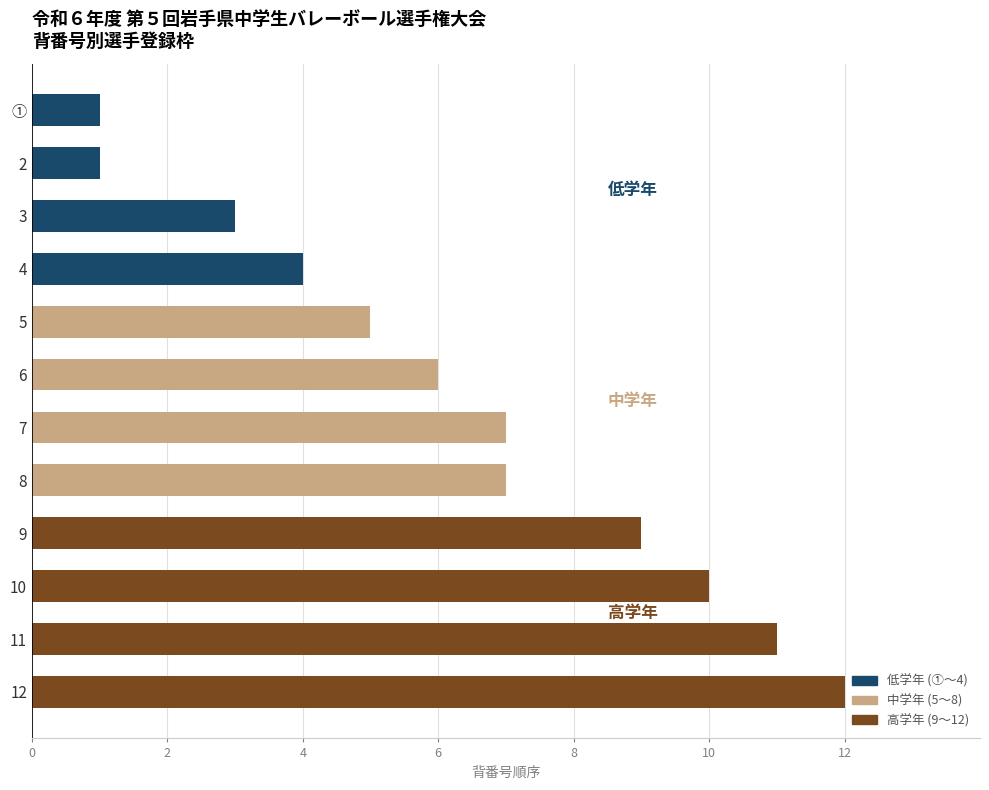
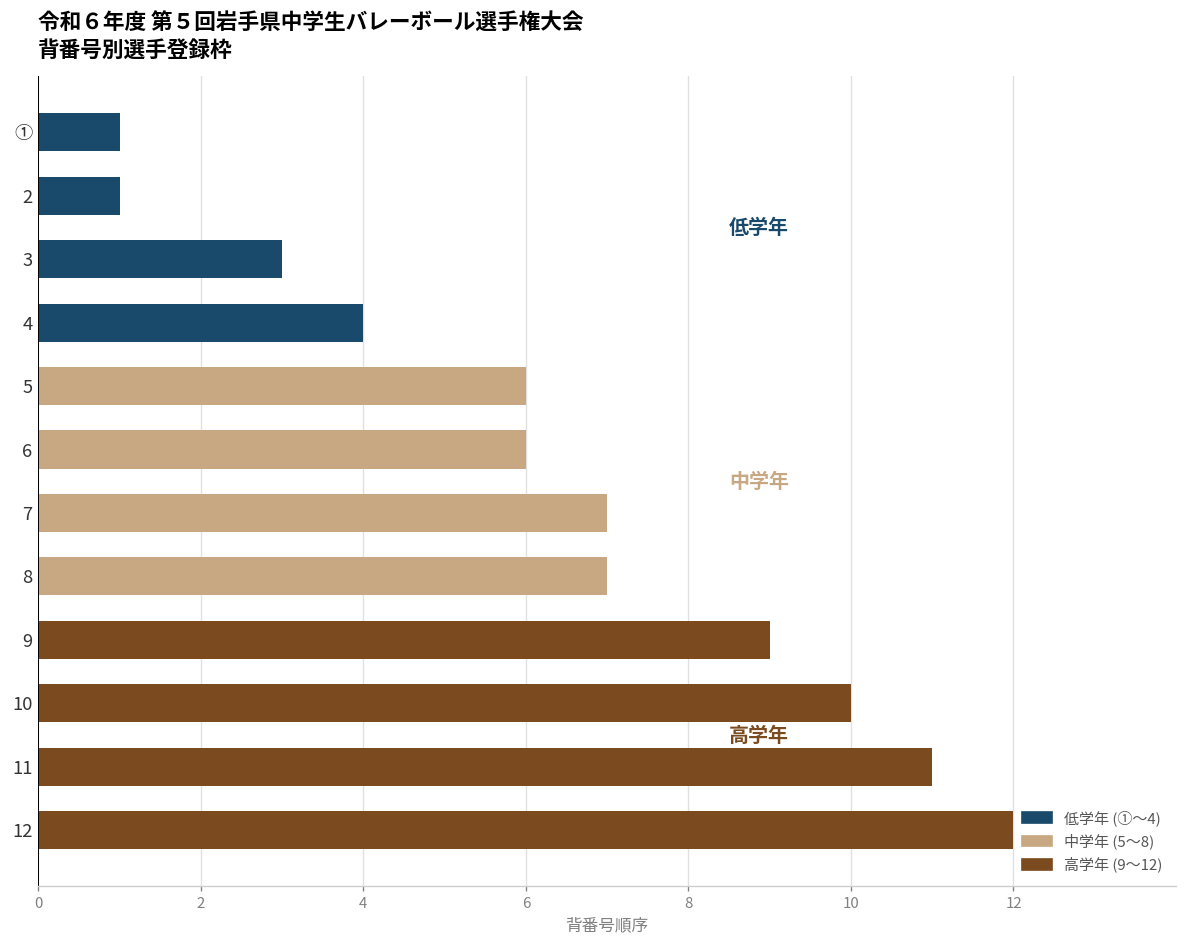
  {
    "①": 1,
    "2": 1,
    "3": 3,
    "4": 4,
-   "5": 5,
+   "5": 6,
    "6": 6,
    "7": 7,
    "8": 7,
    "9": 9,
    "10": 10,
    "11": 11,
    "12": 12
  }
